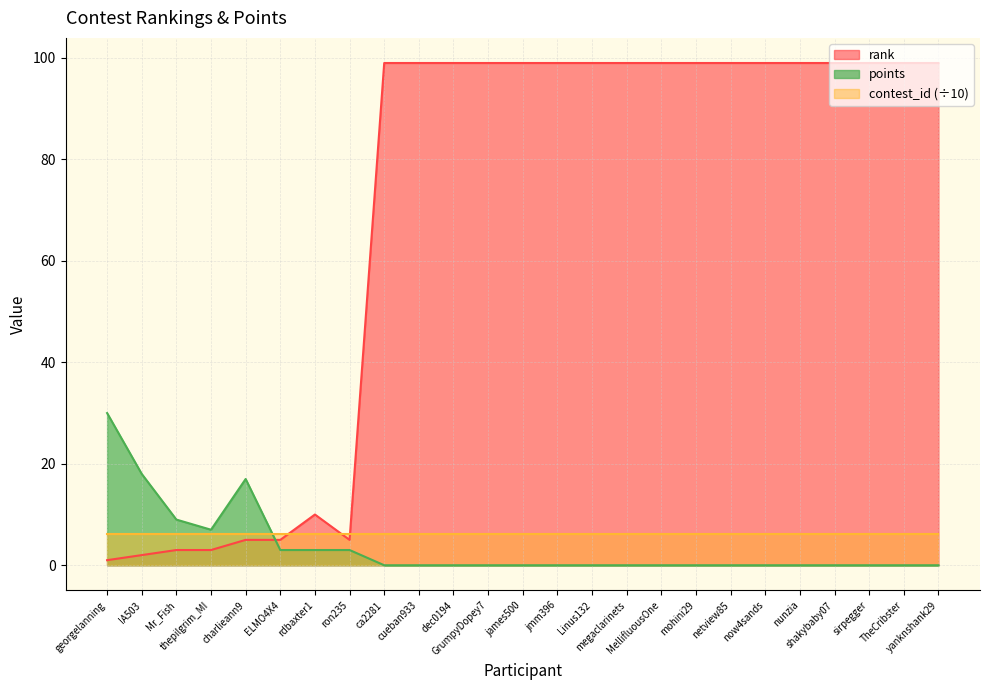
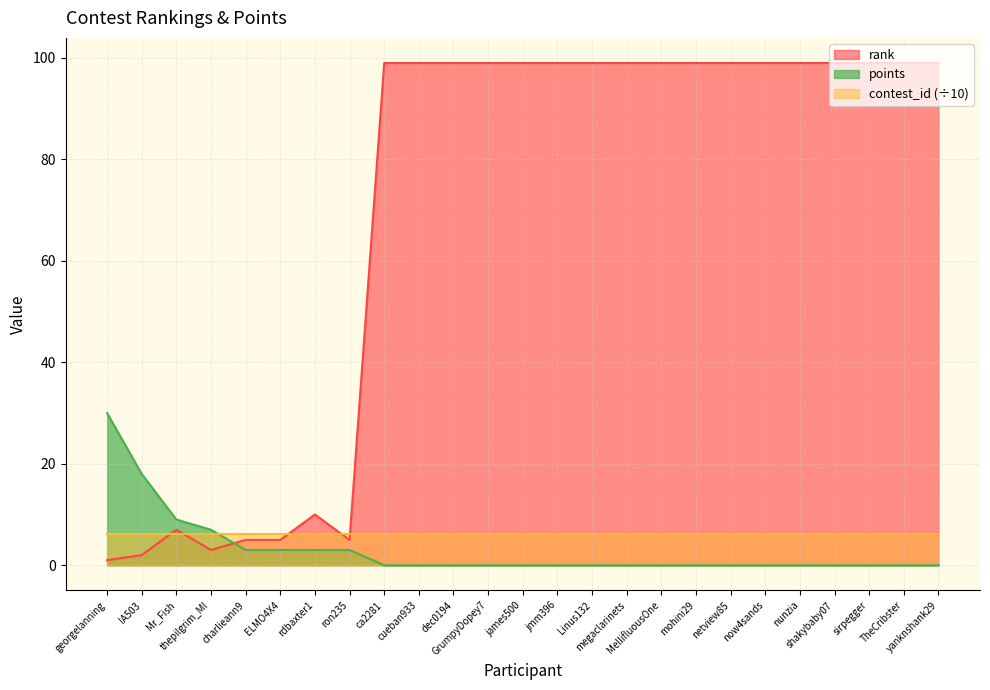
  {
    "rank": {
      "georgelanning": 1,
      "IA503": 2,
-     "Mr_Fish": 3,
+     "Mr_Fish": 7,
      "thepilgrim_MI": 3,
      "charlieann9": 5,
      "ELMO4X4": 5,
      "rdbaxter1": 10,
      "ron235": 5,
      "ca2281": 99,
      "cueban933": 99,
      "dec0194": 99,
      "GrumpyDopey7": 99,
      "james500": 99,
      "jmm396": 99,
      "Linus132": 99,
      "megaclarinets": 99,
      "MellifluousOne": 99,
      "mohini29": 99,
      "netview85": 99,
      "now4sands": 99,
      "nunzia": 99
    },
    "points": {
      "georgelanning": 30,
      "IA503": 18,
      "Mr_Fish": 9,
      "thepilgrim_MI": 7,
-     "charlieann9": 17,
+     "charlieann9": 3,
      "ELMO4X4": 3,
      "rdbaxter1": 3,
      "ron235": 3,
      "ca2281": 0,
      "cueban933": 0,
      "dec0194": 0,
      "GrumpyDopey7": 0,
      "james500": 0,
      "jmm396": 0,
      "Linus132": 0,
      "megaclarinets": 0,
      "MellifluousOne": 0,
      "mohini29": 0,
      "netview85": 0,
      "now4sands": 0,
      "nunzia": 0,
      "shakybaby07": 0,
      "sirpegger": 0,
      "TheCribster": 0,
      "yanknshank29": 0
    },
    "contest_id (÷10)": {
      "georgelanning": 6,
      "IA503": 6,
      "Mr_Fish": 6,
      "thepilgrim_MI": 6,
      "charlieann9": 6,
      "ELMO4X4": 6,
      "rdbaxter1": 6,
      "ron235": 6,
      "ca2281": 6,
      "cueban933": 6,
      "dec0194": 6,
      "GrumpyDopey7": 6,
      "james500": 6,
      "jmm396": 6,
      "Linus132": 6,
      "megaclarinets": 6,
      "MellifluousOne": 6,
      "mohini29": 6,
      "netview85": 6,
      "now4sands": 6,
      "nunzia": 6,
      "shakybaby07": 6,
      "sirpegger": 6,
      "TheCribster": 6,
      "yanknshank29": 6
    }
  }
